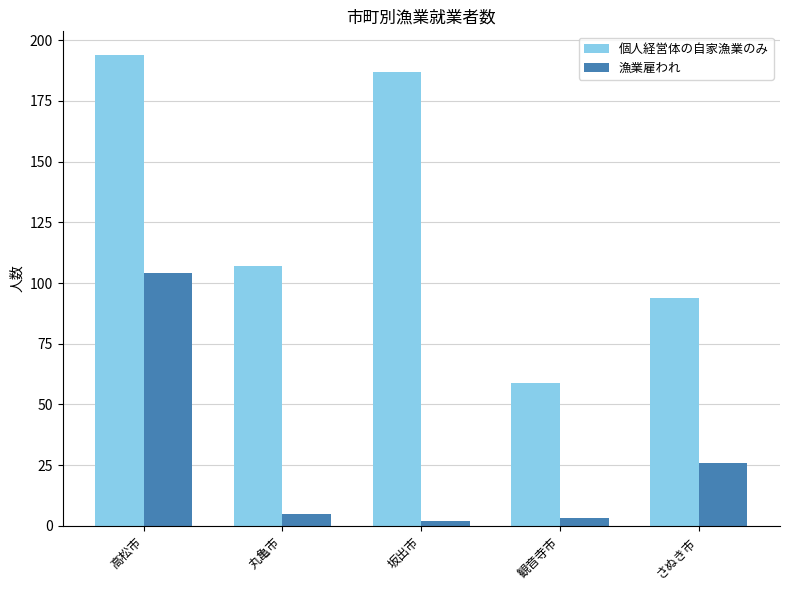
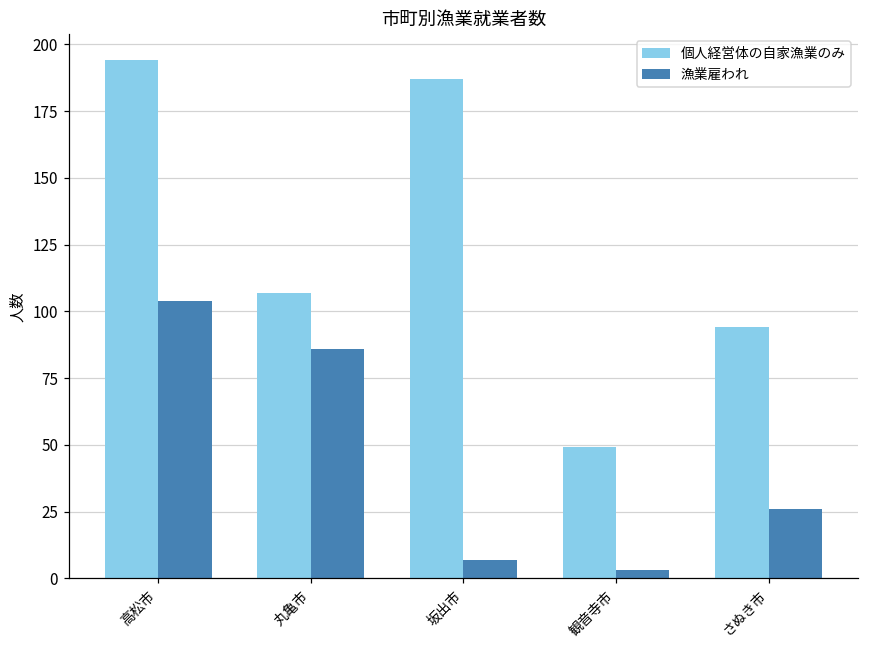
  {
    "個人経営体の自家漁業のみ": {
      "高松市": 194,
      "丸亀市": 107,
      "坂出市": 187,
-     "観音寺市": 59,
+     "観音寺市": 49,
      "さぬき市": 94
    },
    "漁業雇われ": {
      "高松市": 104,
-     "丸亀市": 5,
-     "坂出市": 2,
+     "丸亀市": 86,
+     "坂出市": 7,
      "観音寺市": 3,
      "さぬき市": 26
    }
  }
